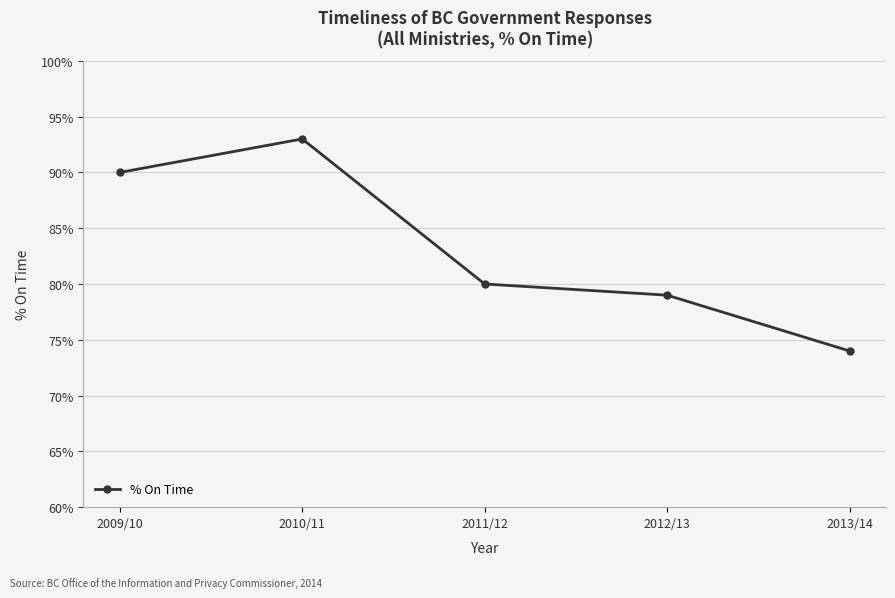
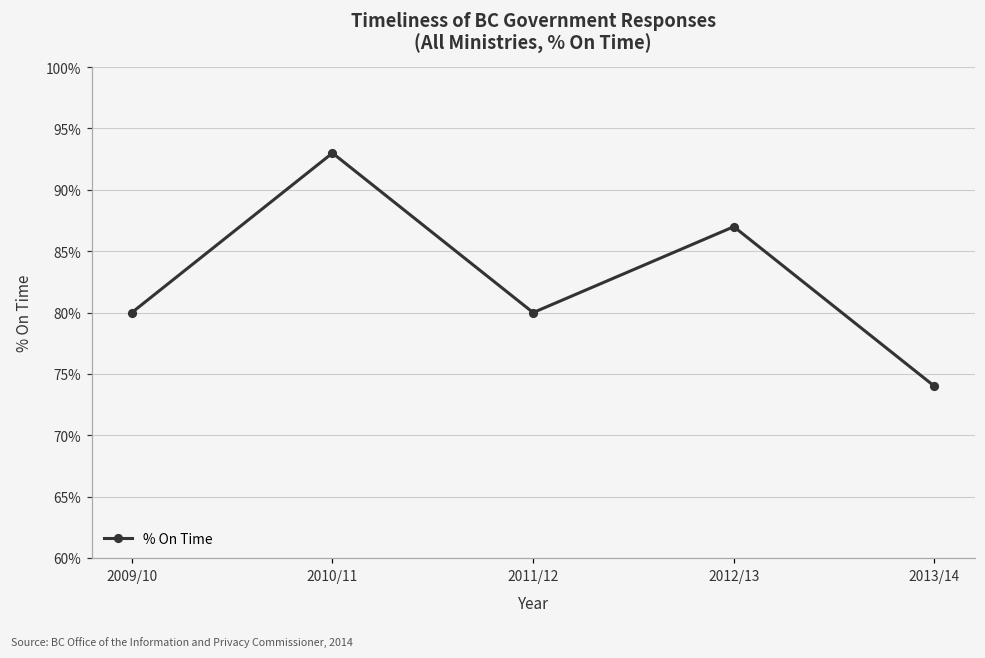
  {
-   "2009/10": "90.0%",
+   "2009/10": "80.0%",
    "2010/11": "93.0%",
    "2011/12": "80.0%",
-   "2012/13": "79.0%",
+   "2012/13": "87.0%",
    "2013/14": "74.0%"
  }
